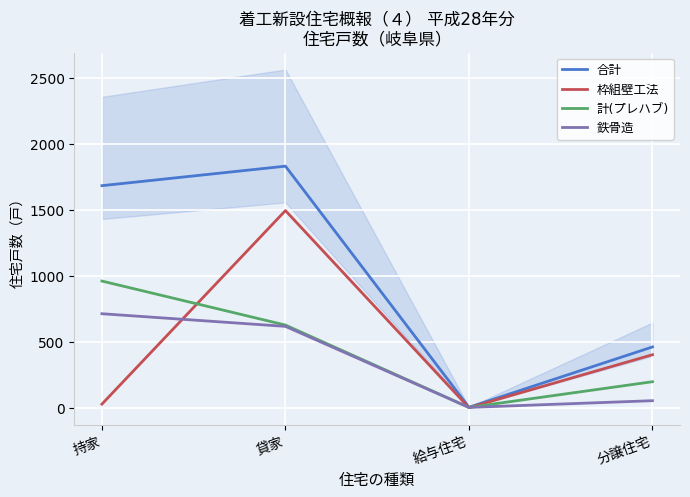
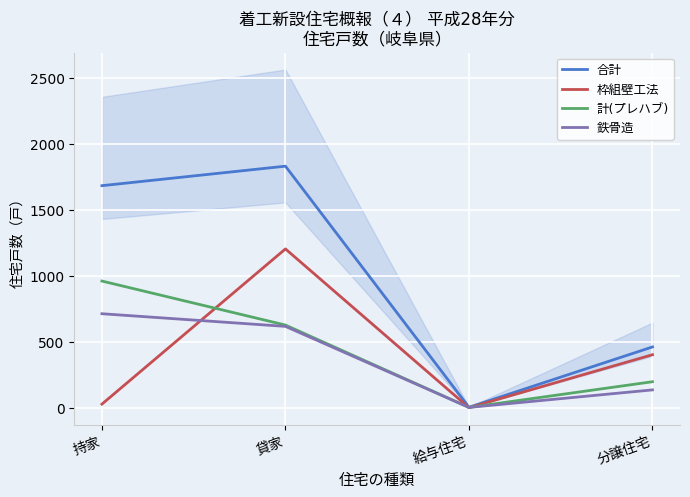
  {
    "枠組壁工法": {
      "持家": 30,
-     "貸家": 1500,
+     "貸家": 1210,
      "分譲住宅": 400
    },
    "計(プレハブ)": {
      "持家": 960,
      "分譲住宅": 200
    },
    "鉄骨造": {
      "持家": 710,
-     "分譲住宅": 50
+     "分譲住宅": 140
    }
  }
